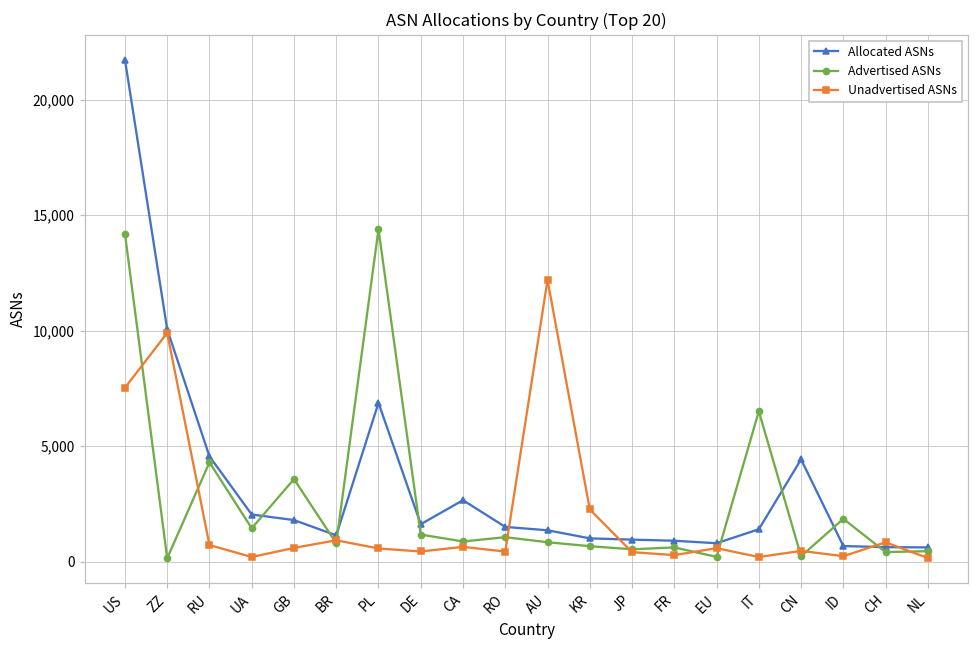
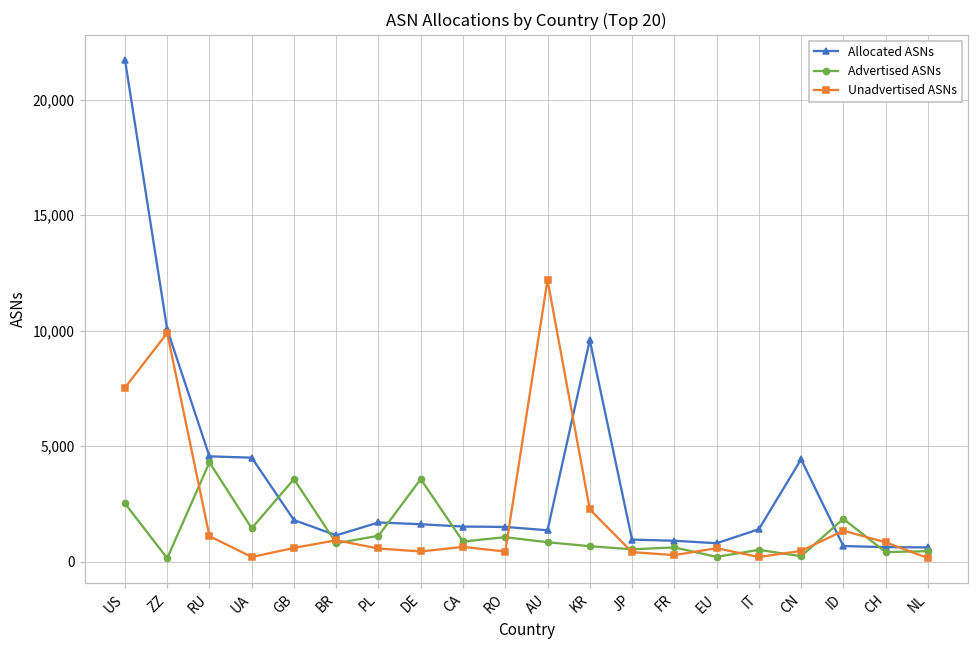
  {
    "Allocated ASNs": {
      "US": "21,700",
      "ZZ": "10,100",
      "RU": "4,600",
-     "UA": "2,000",
+     "UA": "4,500",
      "GB": "1,800",
      "BR": "1,100",
-     "PL": "6,900",
+     "PL": "1,700",
      "DE": "1,600",
-     "CA": "2,700",
+     "CA": "1,500",
      "RO": "1,500",
      "AU": "1,400",
-     "KR": "1,000",
+     "KR": "9,600",
      "JP": "1,000",
      "FR": "900",
      "EU": "800",
      "IT": "1,400",
      "CN": "4,400",
      "ID": "700",
      "CH": "600",
      "NL": "600"
    },
    "Advertised ASNs": {
-     "US": "14,200",
+     "US": "2,500",
      "ZZ": "200",
      "RU": "4,300",
      "UA": "1,500",
      "GB": "3,600",
      "BR": "800",
-     "PL": "14,400",
-     "DE": "1,200",
+     "PL": "1,100",
+     "DE": "3,600",
      "CA": "900",
      "RO": "1,100",
      "AU": "800",
      "KR": "700",
      "FR": "600",
      "EU": "200",
-     "IT": "6,500",
+     "IT": "500",
      "CN": "200",
      "ID": "1,900",
      "CH": "400",
      "NL": "500"
    },
    "Unadvertised ASNs": {
      "US": "7,500",
      "ZZ": "9,900",
-     "RU": "700",
+     "RU": "1,100",
      "UA": "200",
      "GB": "600",
      "BR": "900",
      "PL": "600",
      "DE": "400",
      "CA": "600",
      "RO": "400",
      "AU": "12,200",
      "KR": "2,300",
      "FR": "300",
      "EU": "600",
      "IT": "200",
      "CN": "500",
-     "ID": "200",
+     "ID": "1,300",
      "CH": "800",
      "NL": "200"
    }
  }
